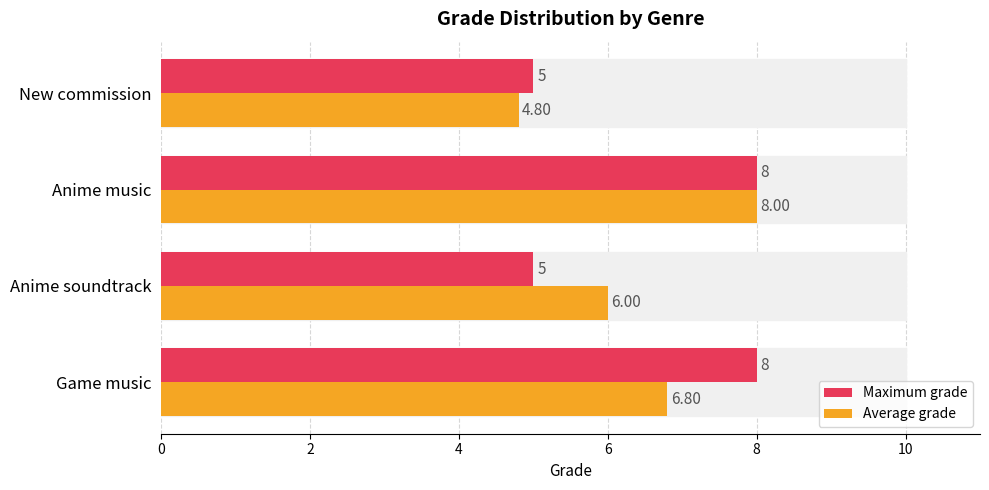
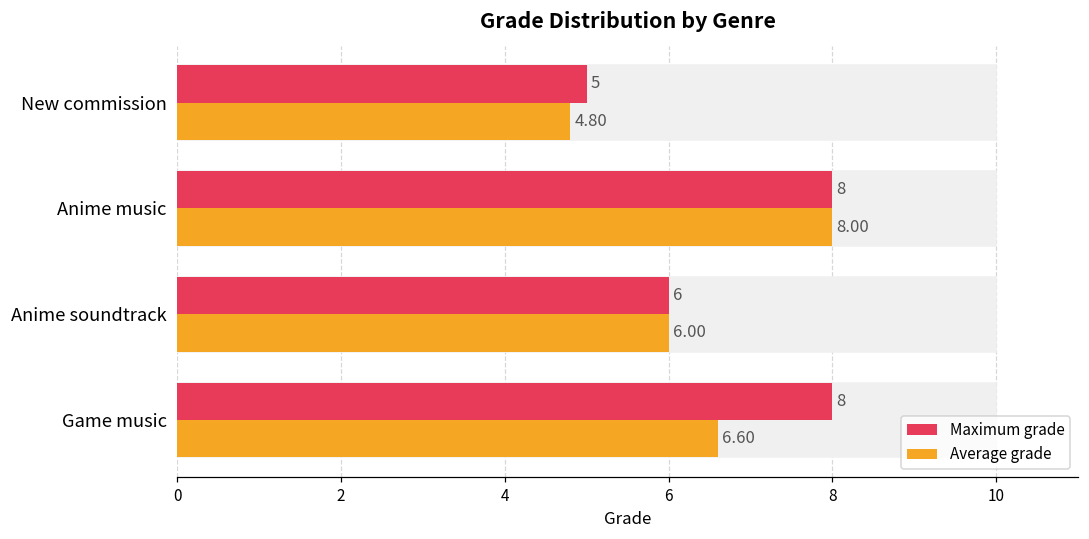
  {
    "Maximum grade": {
      "New commission": 5,
      "Anime music": 8,
-     "Anime soundtrack": 5,
+     "Anime soundtrack": 6,
      "Game music": 8
    },
    "Average grade": {
      "New commission": 4.80,
      "Anime music": 8.00,
      "Anime soundtrack": 6.00,
-     "Game music": 6.80
+     "Game music": 6.60
    }
  }
